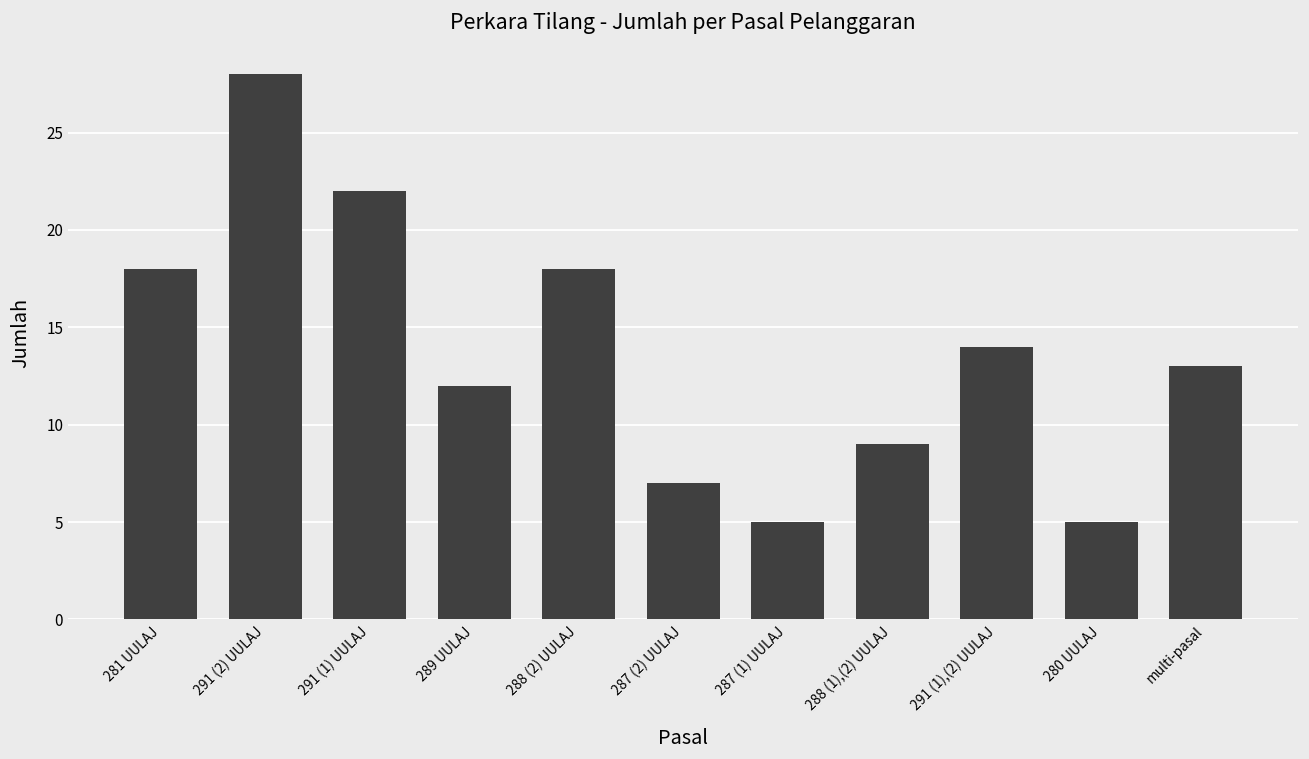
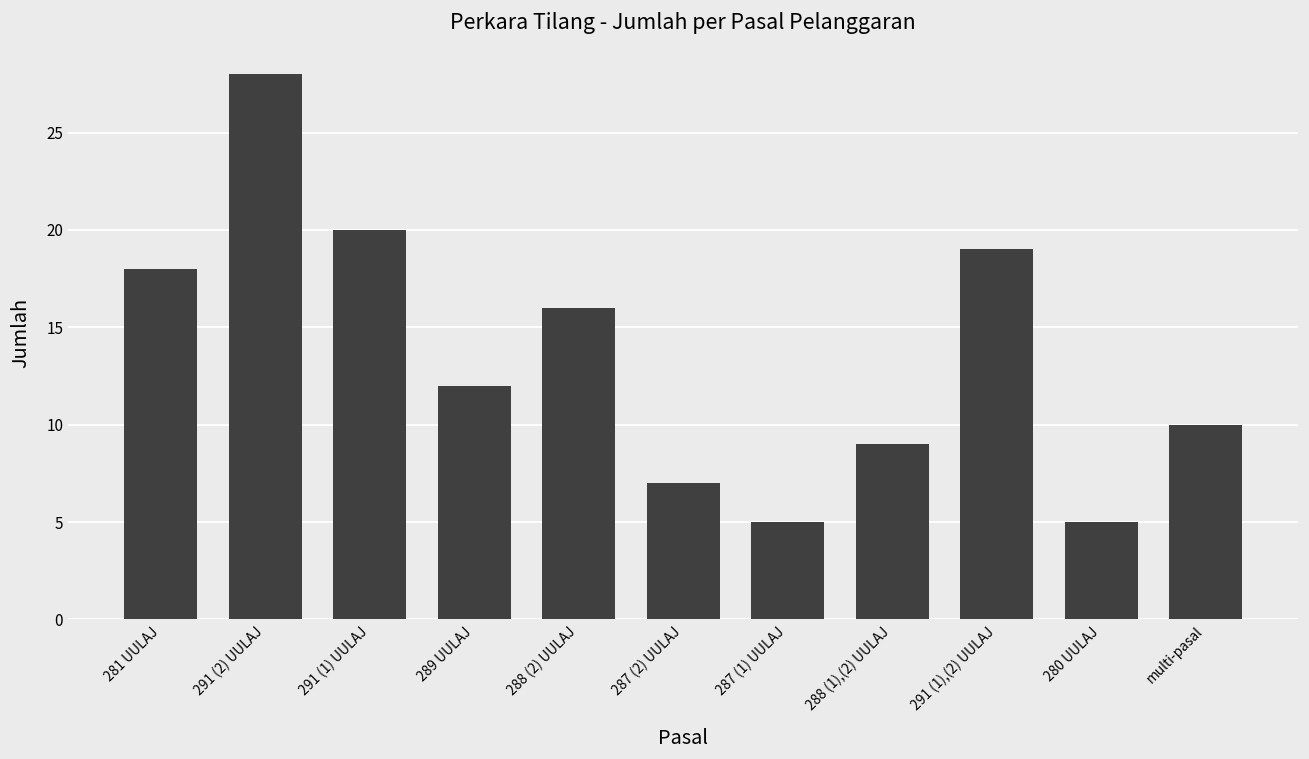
  {
    "281 UULAJ": 18,
    "291 (2) UULAJ": 28,
-   "291 (1) UULAJ": 22,
+   "291 (1) UULAJ": 20,
    "289 UULAJ": 12,
-   "288 (2) UULAJ": 18,
+   "288 (2) UULAJ": 16,
    "287 (2) UULAJ": 7,
    "287 (1) UULAJ": 5,
    "288 (1),(2) UULAJ": 9,
-   "291 (1),(2) UULAJ": 14,
+   "291 (1),(2) UULAJ": 19,
    "280 UULAJ": 5,
-   "multi-pasal": 13
+   "multi-pasal": 10
  }
